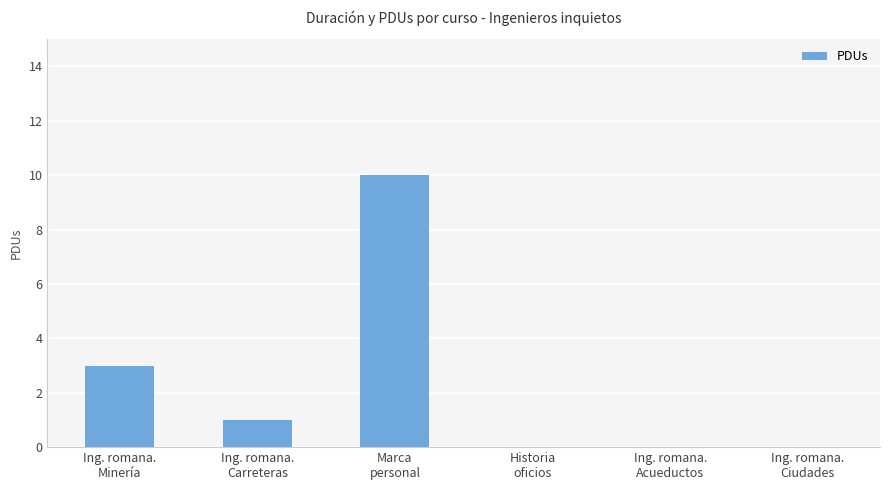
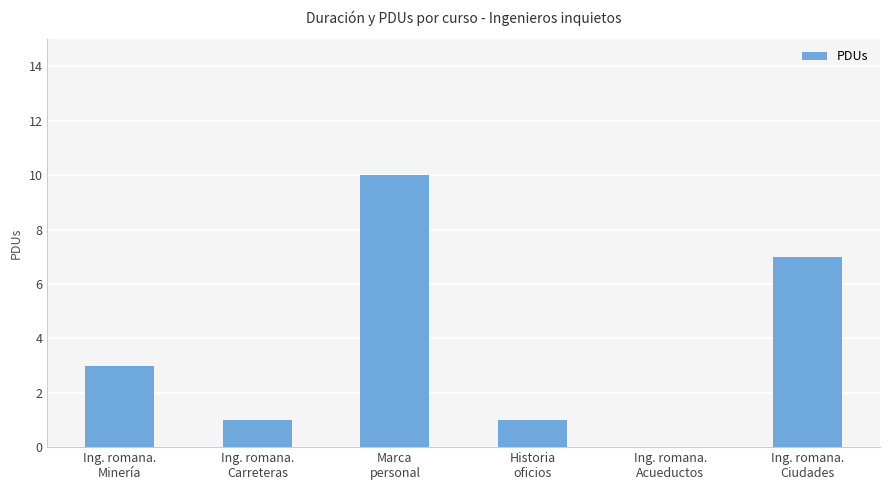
  {
    "Ing. romana. Minería": 3,
    "Ing. romana. Carreteras": 1,
    "Marca personal": 10,
-   "Historia oficios": 0,
+   "Historia oficios": 1,
    "Ing. romana. Acueductos": 0,
-   "Ing. romana. Ciudades": 0
+   "Ing. romana. Ciudades": 7
  }
